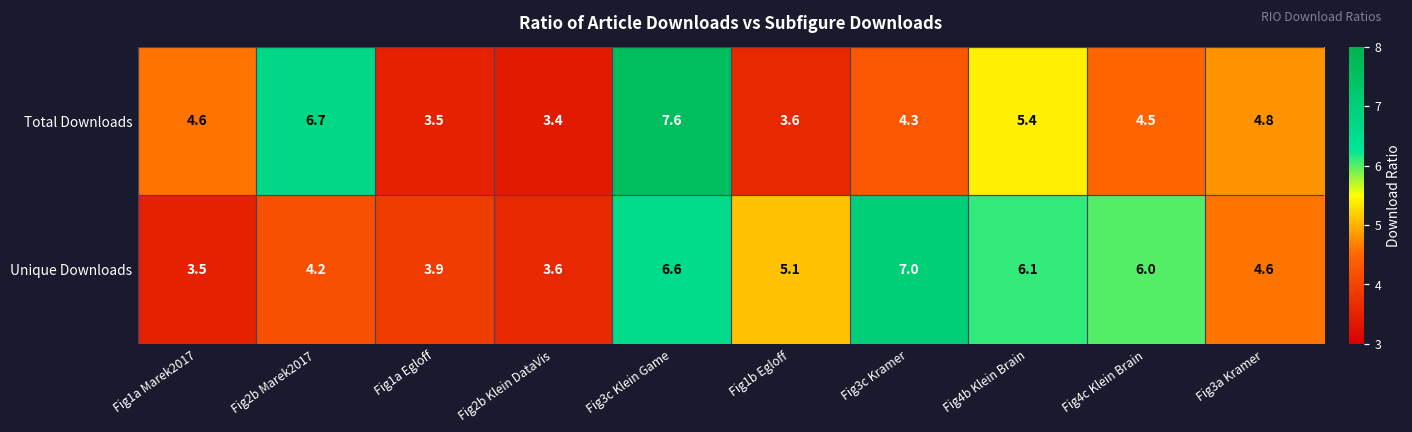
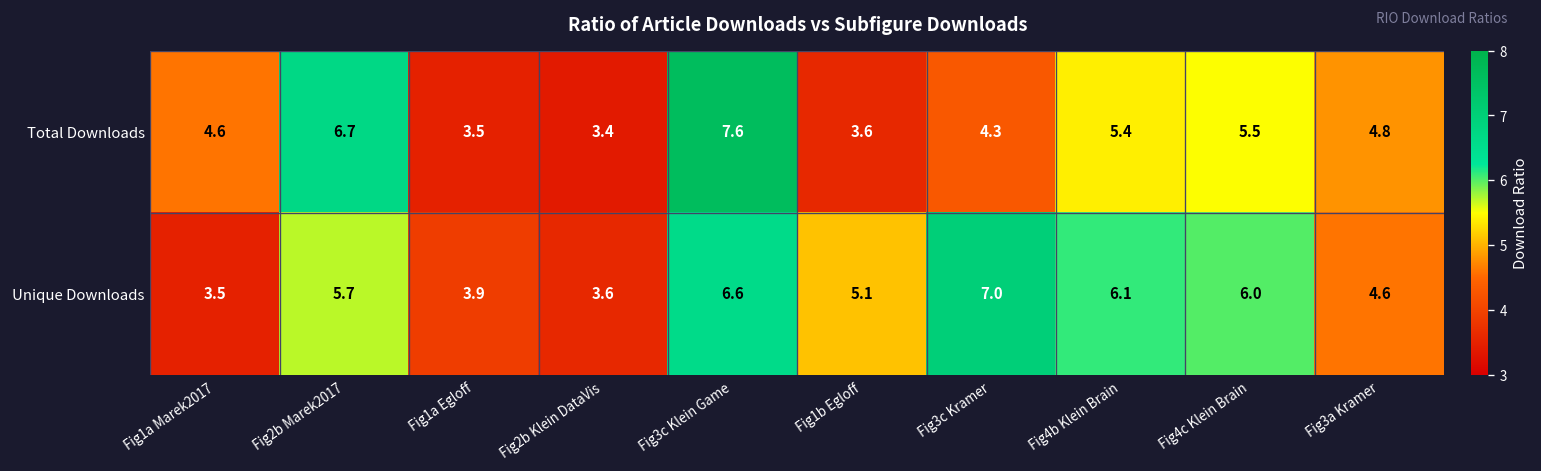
  {
    "Total Downloads": {
      "Fig1a Marek2017": 4.6,
      "Fig2b Marek2017": 6.7,
      "Fig1a Egloff": 3.5,
      "Fig2b Klein DataVis": 3.4,
      "Fig3c Klein Game": 7.6,
      "Fig1b Egloff": 3.6,
      "Fig3c Kramer": 4.3,
      "Fig4b Klein Brain": 5.4,
-     "Fig4c Klein Brain": 4.5,
+     "Fig4c Klein Brain": 5.5,
      "Fig3a Kramer": 4.8
    },
    "Unique Downloads": {
      "Fig1a Marek2017": 3.5,
-     "Fig2b Marek2017": 4.2,
+     "Fig2b Marek2017": 5.7,
      "Fig1a Egloff": 3.9,
      "Fig2b Klein DataVis": 3.6,
      "Fig3c Klein Game": 6.6,
      "Fig1b Egloff": 5.1,
      "Fig3c Kramer": 7.0,
      "Fig4b Klein Brain": 6.1,
      "Fig4c Klein Brain": 6.0,
      "Fig3a Kramer": 4.6
    }
  }
